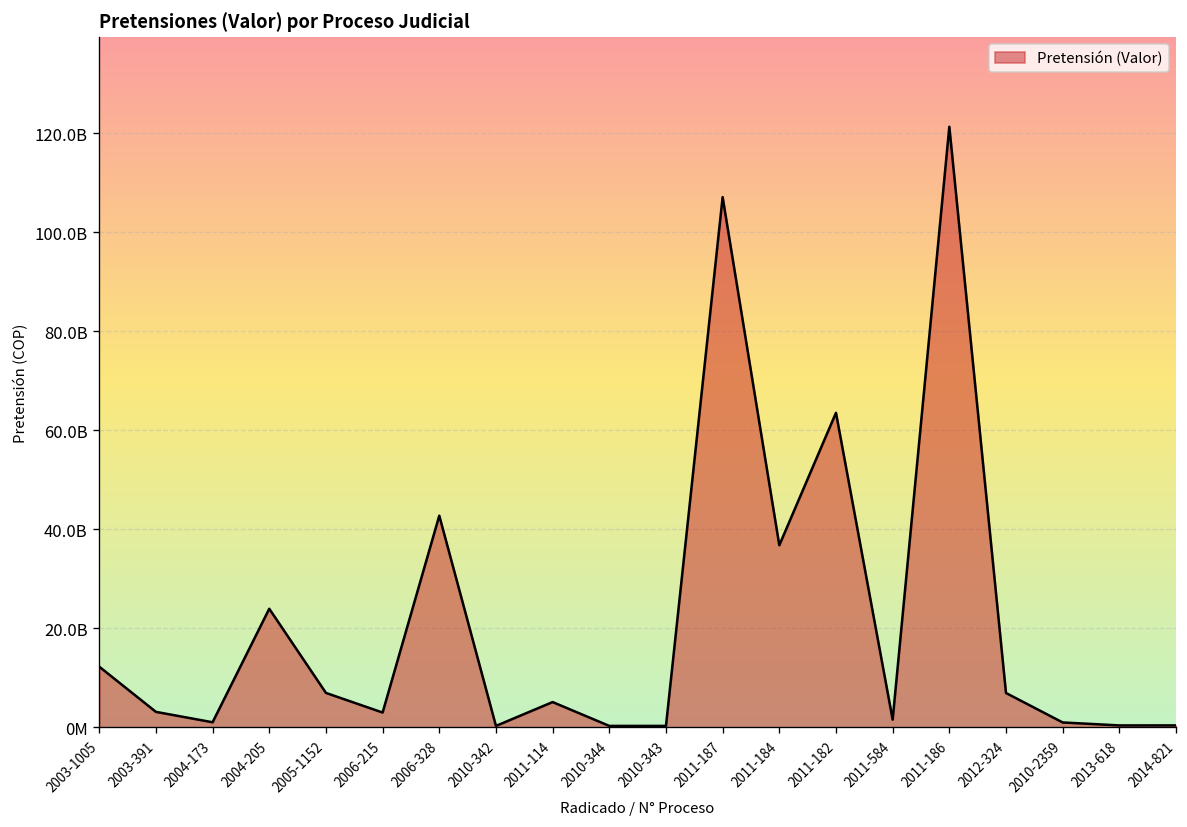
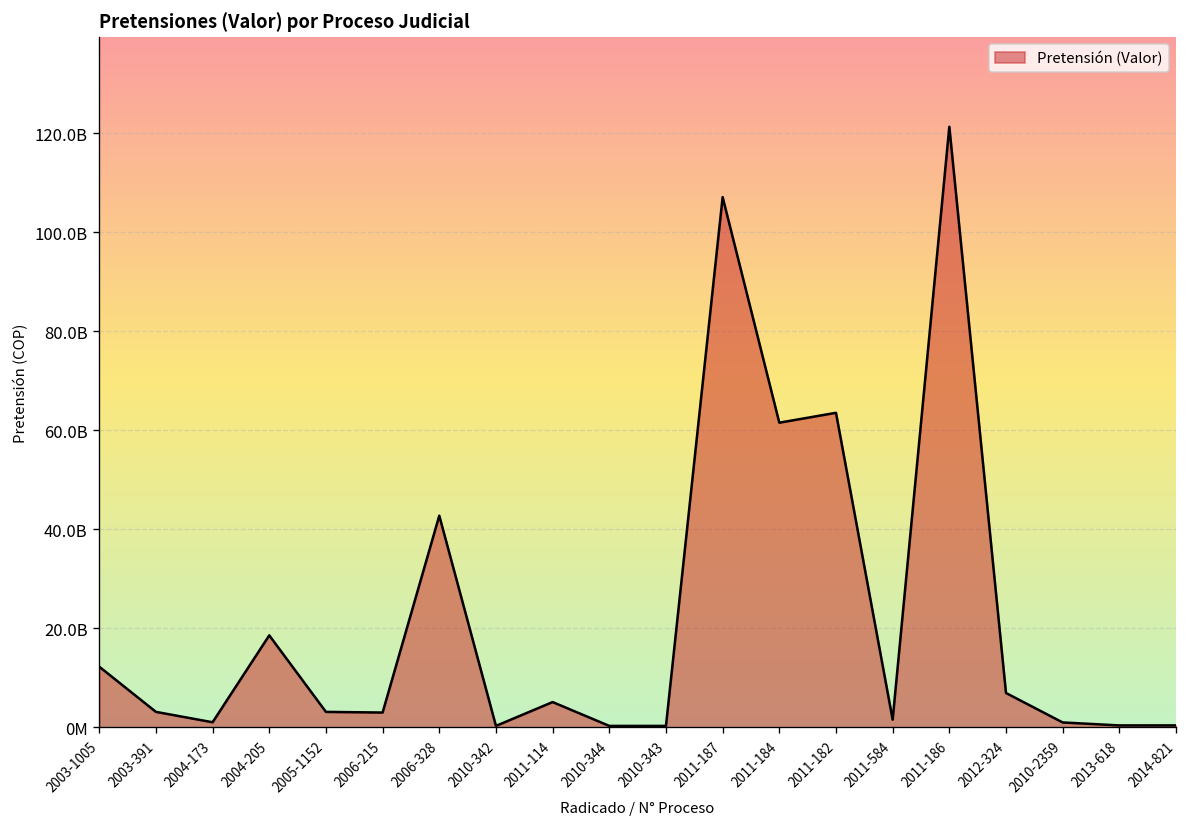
  {
    "2003-1005": 12000000000,
    "2003-391": 3000000000,
    "2004-173": 1000000000,
-   "2004-205": 24000000000,
-   "2005-1152": 7000000000,
+   "2004-205": 19000000000,
+   "2005-1152": 3000000000,
    "2006-215": 3000000000,
    "2006-328": 43000000000,
    "2010-342": 0,
    "2011-114": 5000000000,
    "2010-344": 0,
    "2010-343": 0,
    "2011-187": 107000000000,
-   "2011-184": 37000000000,
+   "2011-184": 62000000000,
    "2011-182": 64000000000,
    "2011-584": 2000000000,
    "2011-186": 121000000000,
    "2012-324": 7000000000,
    "2010-2359": 1000000000,
    "2013-618": 0,
    "2014-821": 0
  }
